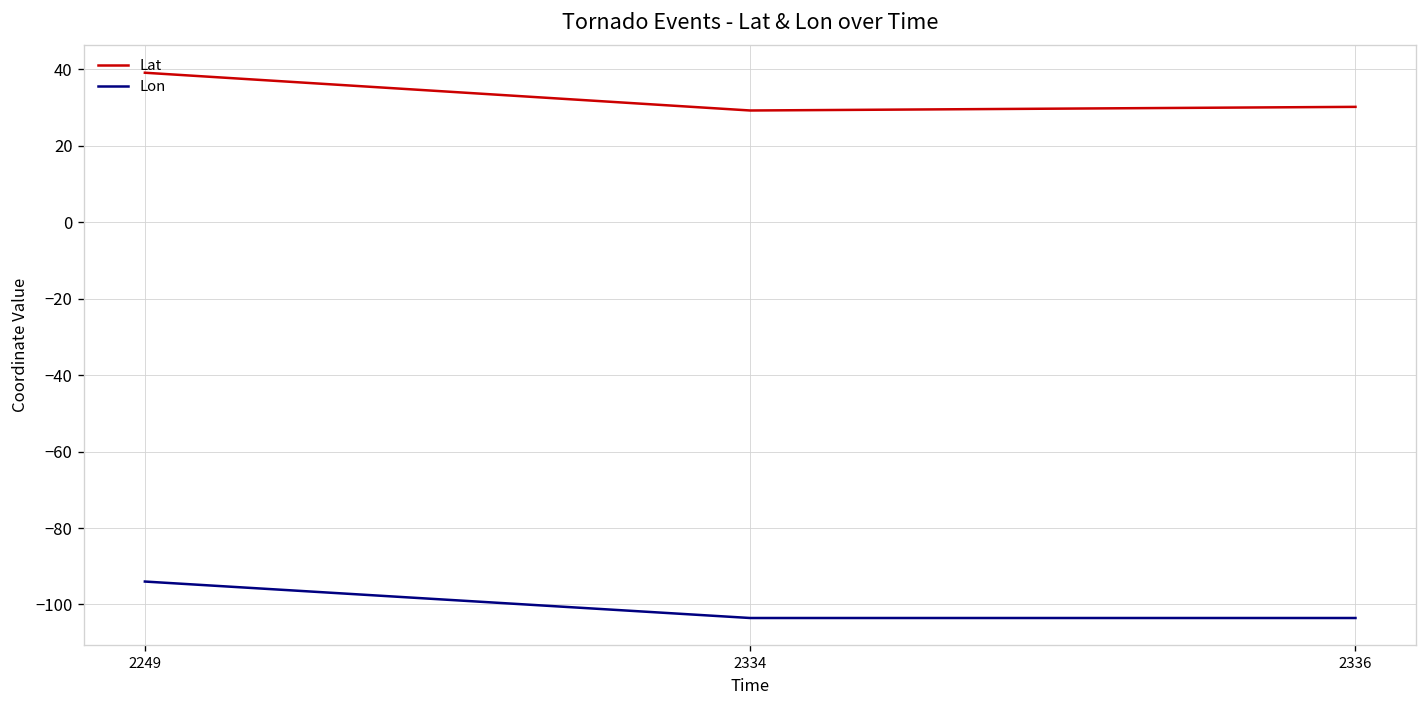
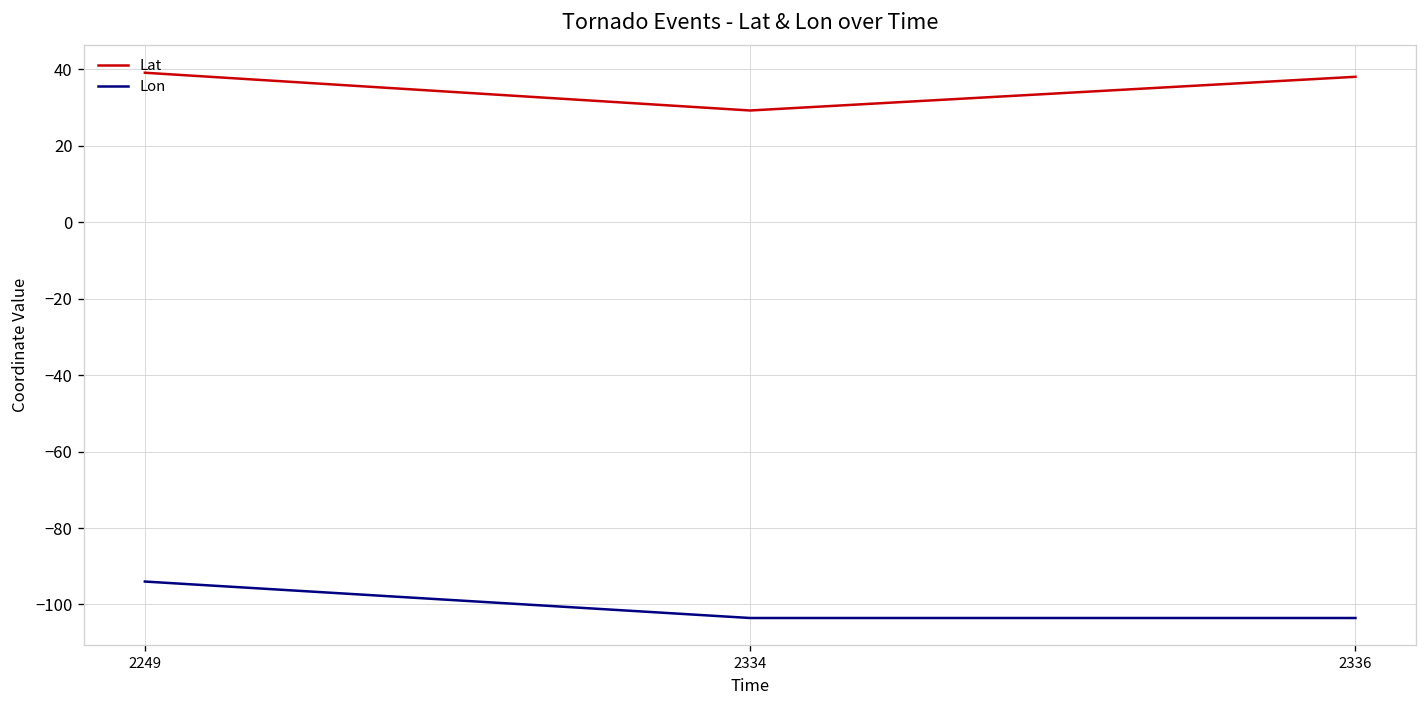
  {
    "Lat": {
      "2249": 39,
      "2334": 29,
-     "2336": 30
+     "2336": 38
    },
    "Lon": {
      "2249": -94,
      "2334": -104,
      "2336": -104
    }
  }
